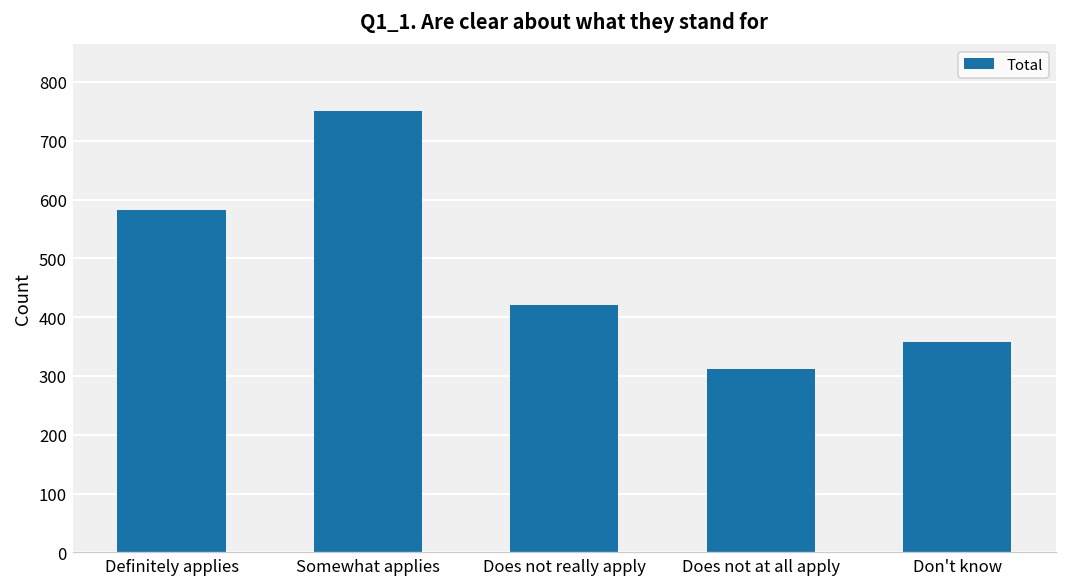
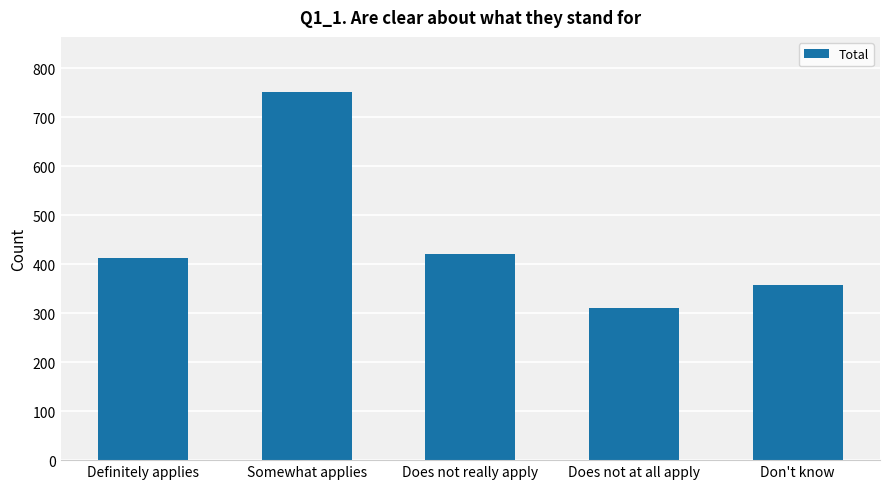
  {
-   "Definitely applies": 580,
+   "Definitely applies": 410,
    "Somewhat applies": 750,
    "Does not really apply": 420,
    "Does not at all apply": 310,
    "Don't know": 360
  }
